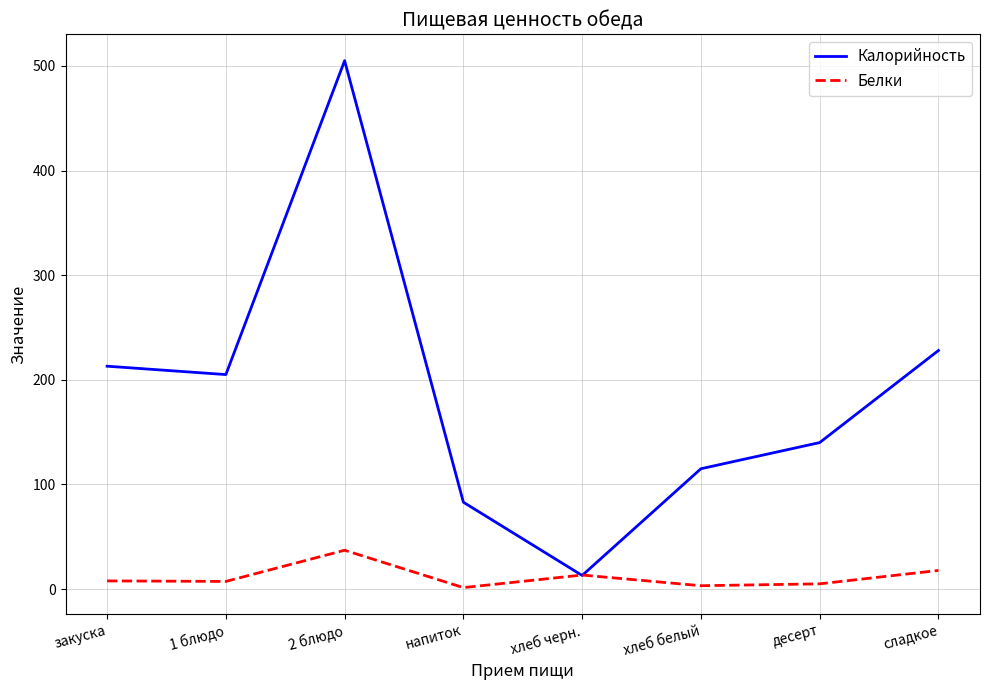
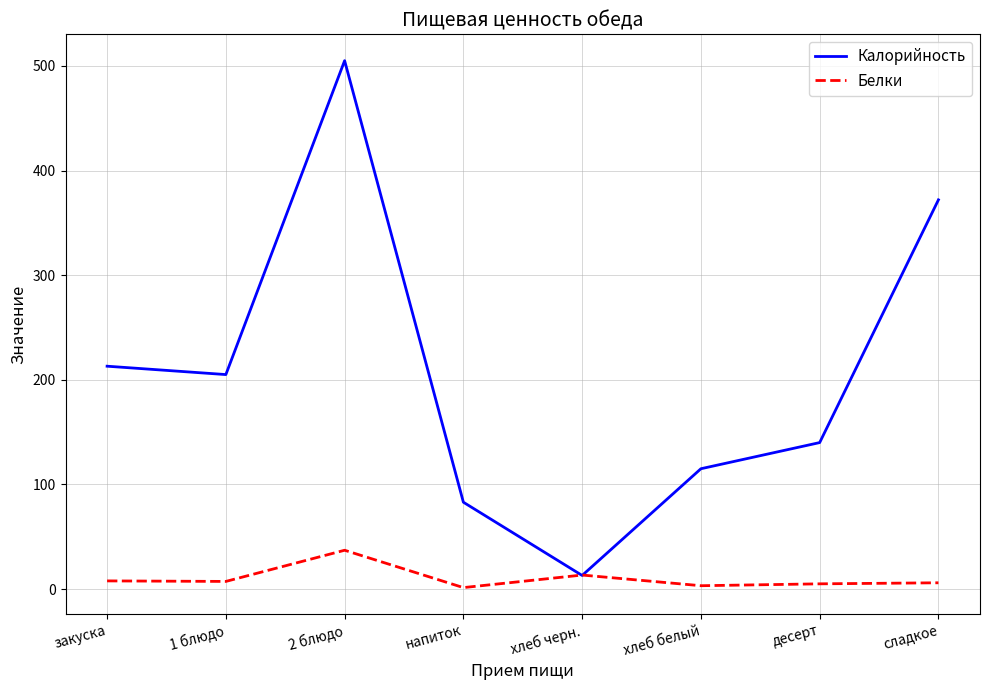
  {
    "Калорийность": {
      "закуска": 213,
      "1 блюдо": 205,
      "2 блюдо": 505,
      "напиток": 83,
      "хлеб белый": 115,
      "десерт": 140,
-     "сладкое": 228
+     "сладкое": 372
    },
    "Белки": {
      "закуска": 8,
      "1 блюдо": 7,
      "2 блюдо": 37,
      "напиток": 1,
      "хлеб белый": 3,
      "десерт": 5,
-     "сладкое": 18
+     "сладкое": 6
    }
  }
